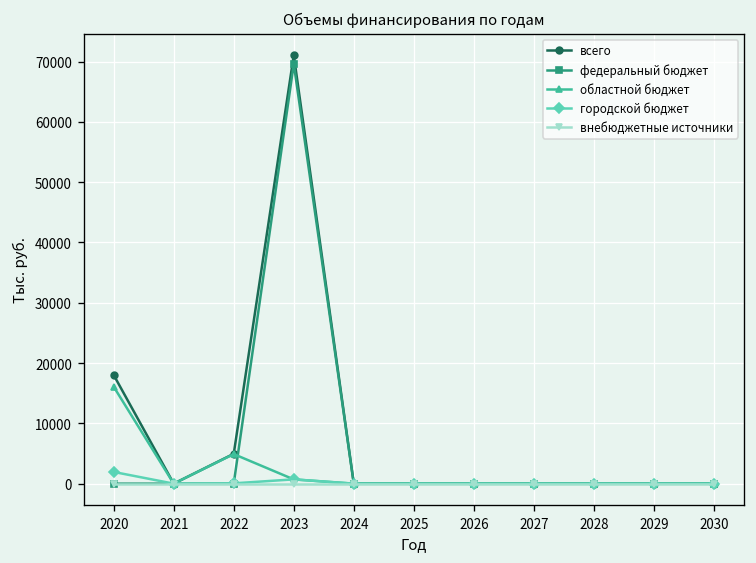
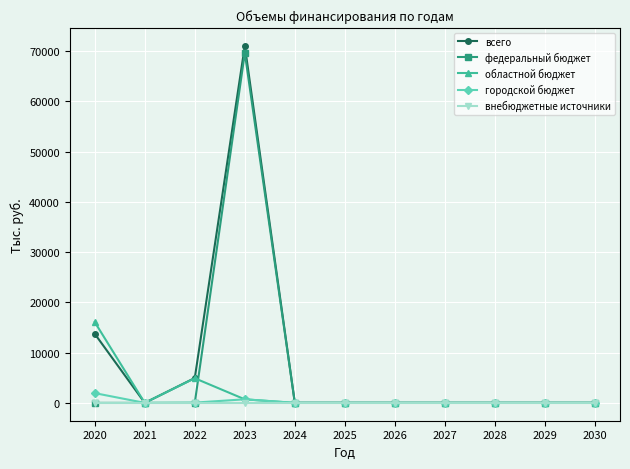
  {
    "всего": {
-     "2020": 18000,
+     "2020": 14000,
      "2023": 71000
    },
    "внебюджетные источники": {
      "2023": 0
    }
  }
